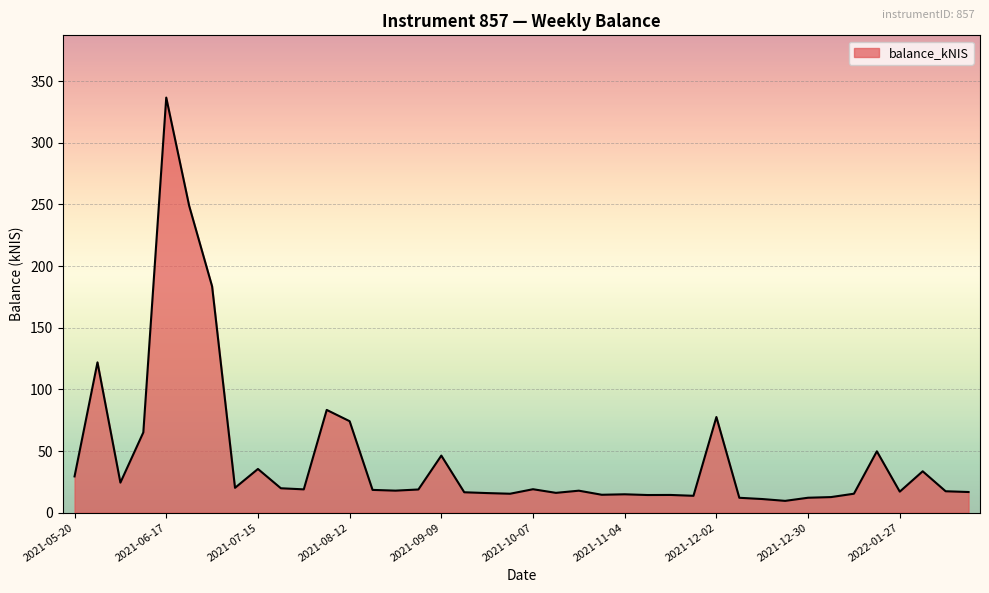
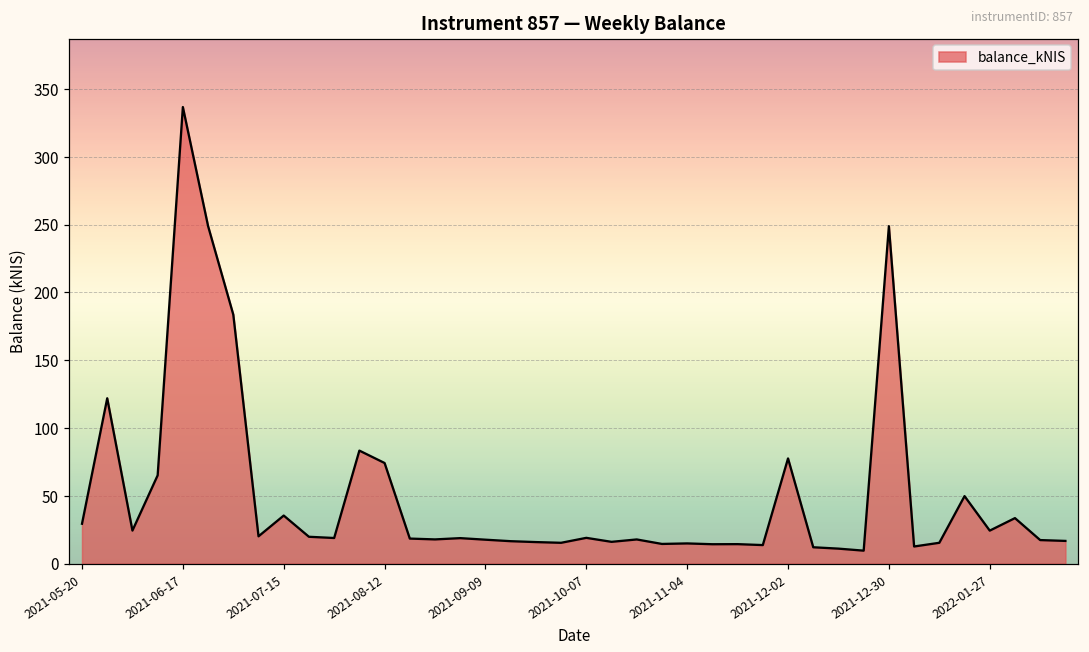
  {
    "2021-05-20": 29,
    "2021-06-17": 337,
    "2021-07-15": 35,
    "2021-08-12": 74,
-   "2021-09-09": 46,
+   "2021-09-09": 18,
    "2021-10-07": 19,
    "2021-11-04": 15,
    "2021-12-02": 78,
-   "2021-12-30": 12,
-   "2022-01-27": 17
+   "2021-12-30": 249,
+   "2022-01-27": 24
  }
